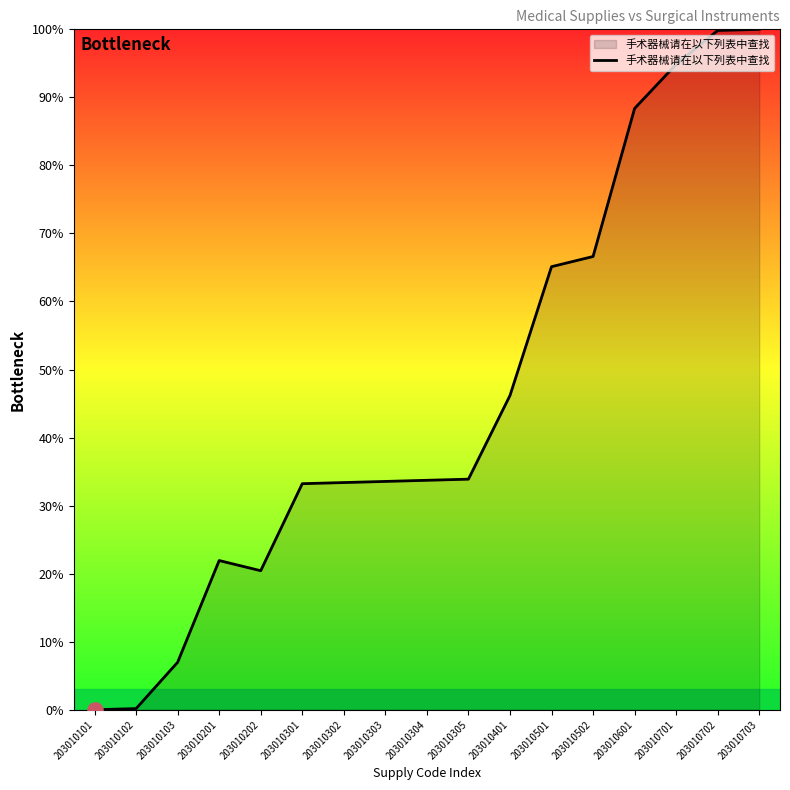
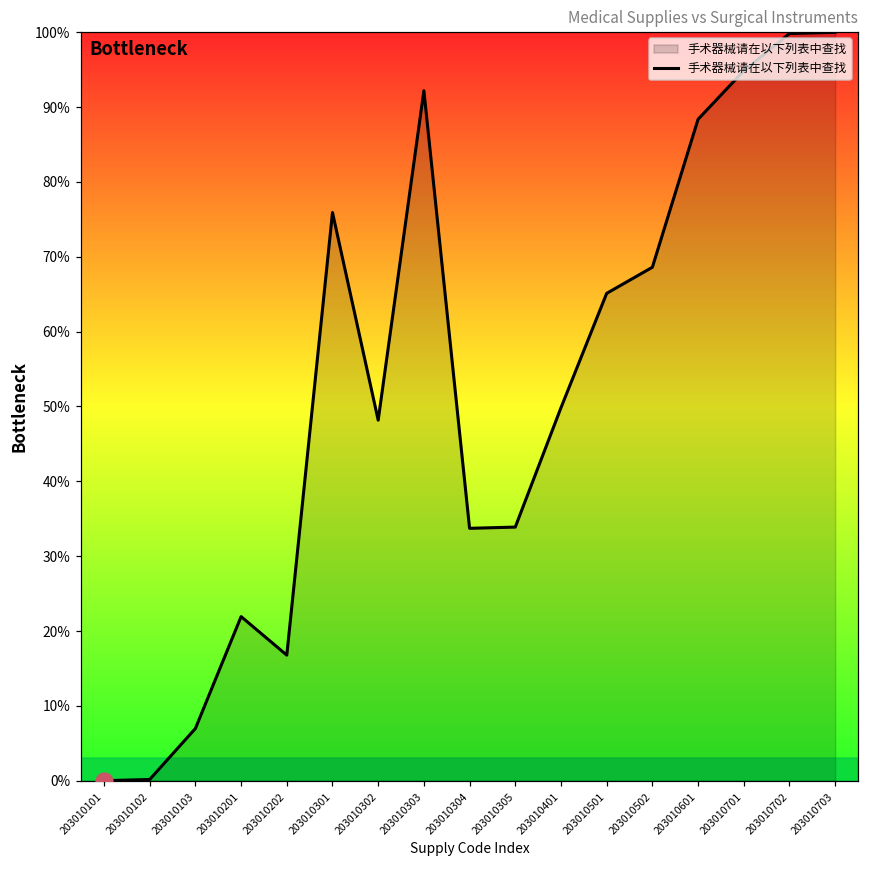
  {
    "手术器械请在以下列表中查找": {
      "203010103": "7%",
      "203010201": "22%",
-     "203010202": "20%",
-     "203010301": "33%",
-     "203010302": "33%",
-     "203010303": "34%",
+     "203010202": "17%",
+     "203010301": "76%",
+     "203010302": "48%",
+     "203010303": "92%",
      "203010304": "34%",
      "203010305": "34%",
-     "203010401": "46%",
+     "203010401": "50%",
      "203010501": "65%",
-     "203010502": "67%",
+     "203010502": "69%",
      "203010601": "88%",
      "203010702": "100%",
      "203010703": "100%"
    }
  }
